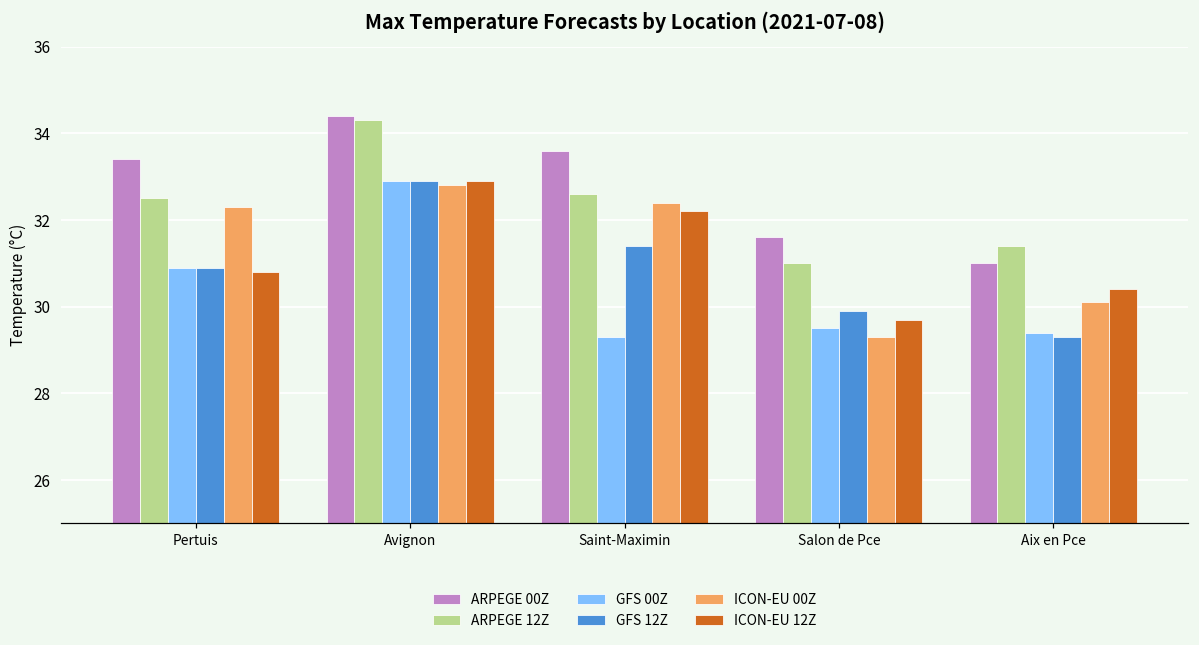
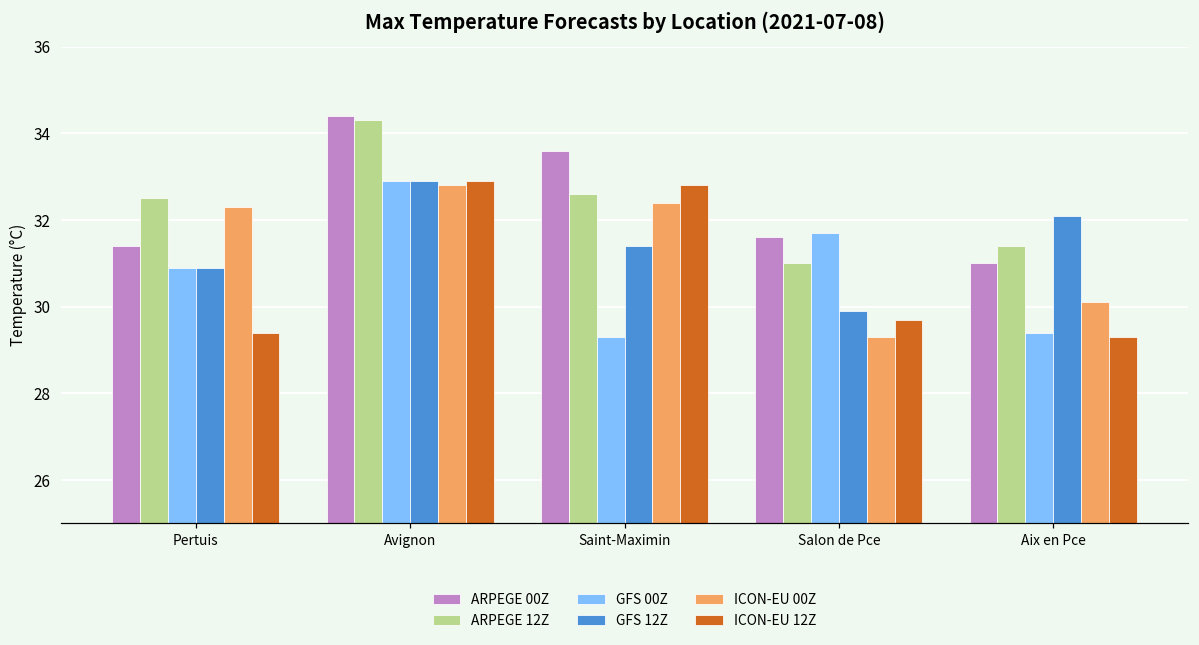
  {
    "ARPEGE 00Z": {
-     "Pertuis": 33.4,
+     "Pertuis": 31.4,
      "Avignon": 34.4,
      "Saint-Maximin": 33.6,
      "Salon de Pce": 31.6,
      "Aix en Pce": 31.0
    },
    "ARPEGE 12Z": {
      "Pertuis": 32.5,
      "Avignon": 34.3,
      "Saint-Maximin": 32.6,
      "Salon de Pce": 31.0,
      "Aix en Pce": 31.4
    },
    "GFS 00Z": {
      "Pertuis": 30.9,
      "Avignon": 32.9,
      "Saint-Maximin": 29.3,
-     "Salon de Pce": 29.5,
+     "Salon de Pce": 31.7,
      "Aix en Pce": 29.4
    },
    "GFS 12Z": {
      "Pertuis": 30.9,
      "Avignon": 32.9,
      "Saint-Maximin": 31.4,
      "Salon de Pce": 29.9,
-     "Aix en Pce": 29.3
+     "Aix en Pce": 32.1
    },
    "ICON-EU 00Z": {
      "Pertuis": 32.3,
      "Avignon": 32.8,
      "Saint-Maximin": 32.4,
      "Salon de Pce": 29.3,
      "Aix en Pce": 30.1
    },
    "ICON-EU 12Z": {
-     "Pertuis": 30.8,
+     "Pertuis": 29.4,
      "Avignon": 32.9,
-     "Saint-Maximin": 32.2,
+     "Saint-Maximin": 32.8,
      "Salon de Pce": 29.7,
-     "Aix en Pce": 30.4
+     "Aix en Pce": 29.3
    }
  }
